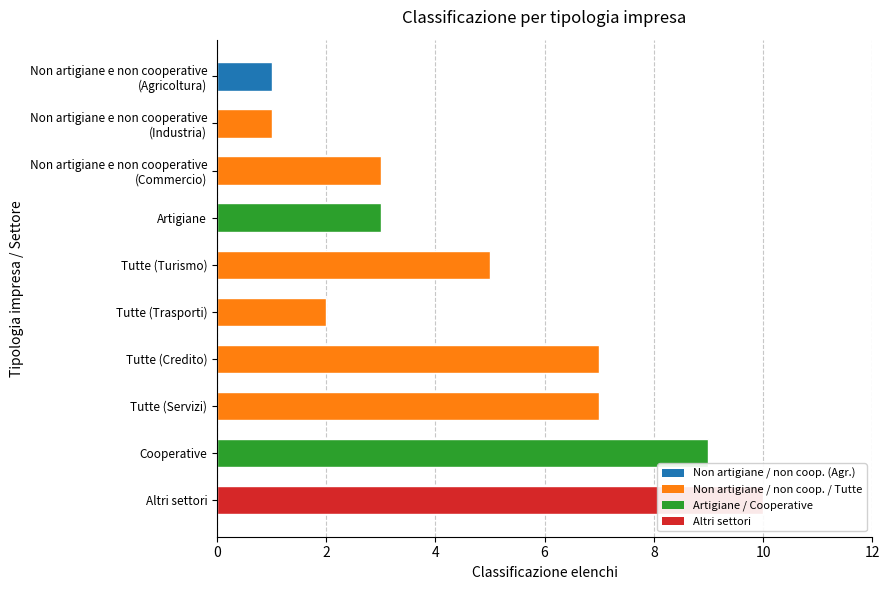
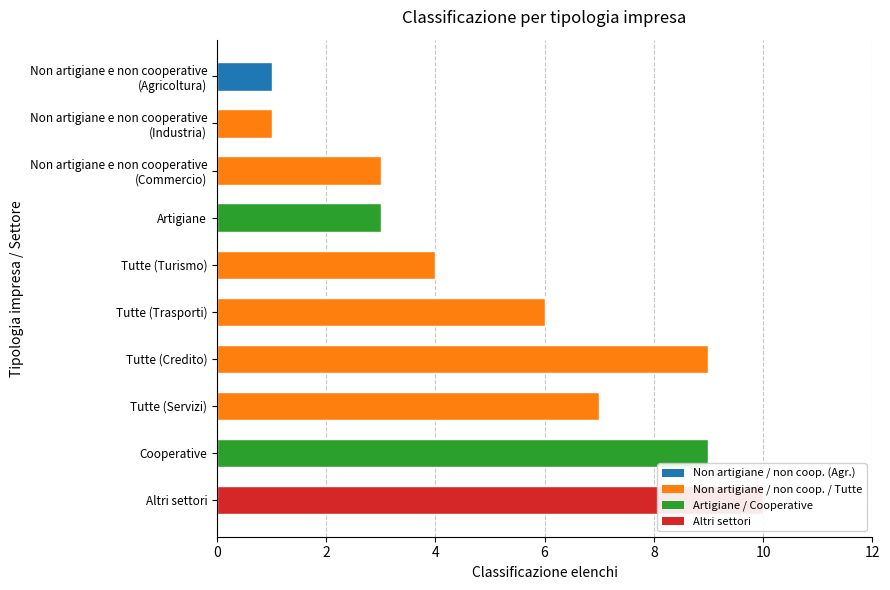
  {
    "Non artigiane e non cooperative (Agricoltura)": 1,
    "Non artigiane e non cooperative (Industria)": 1,
    "Non artigiane e non cooperative (Commercio)": 3,
    "Artigiane": 3,
-   "Tutte (Turismo)": 5,
-   "Tutte (Trasporti)": 2,
-   "Tutte (Credito)": 7,
+   "Tutte (Turismo)": 4,
+   "Tutte (Trasporti)": 6,
+   "Tutte (Credito)": 9,
    "Tutte (Servizi)": 7,
    "Cooperative": 9
  }
